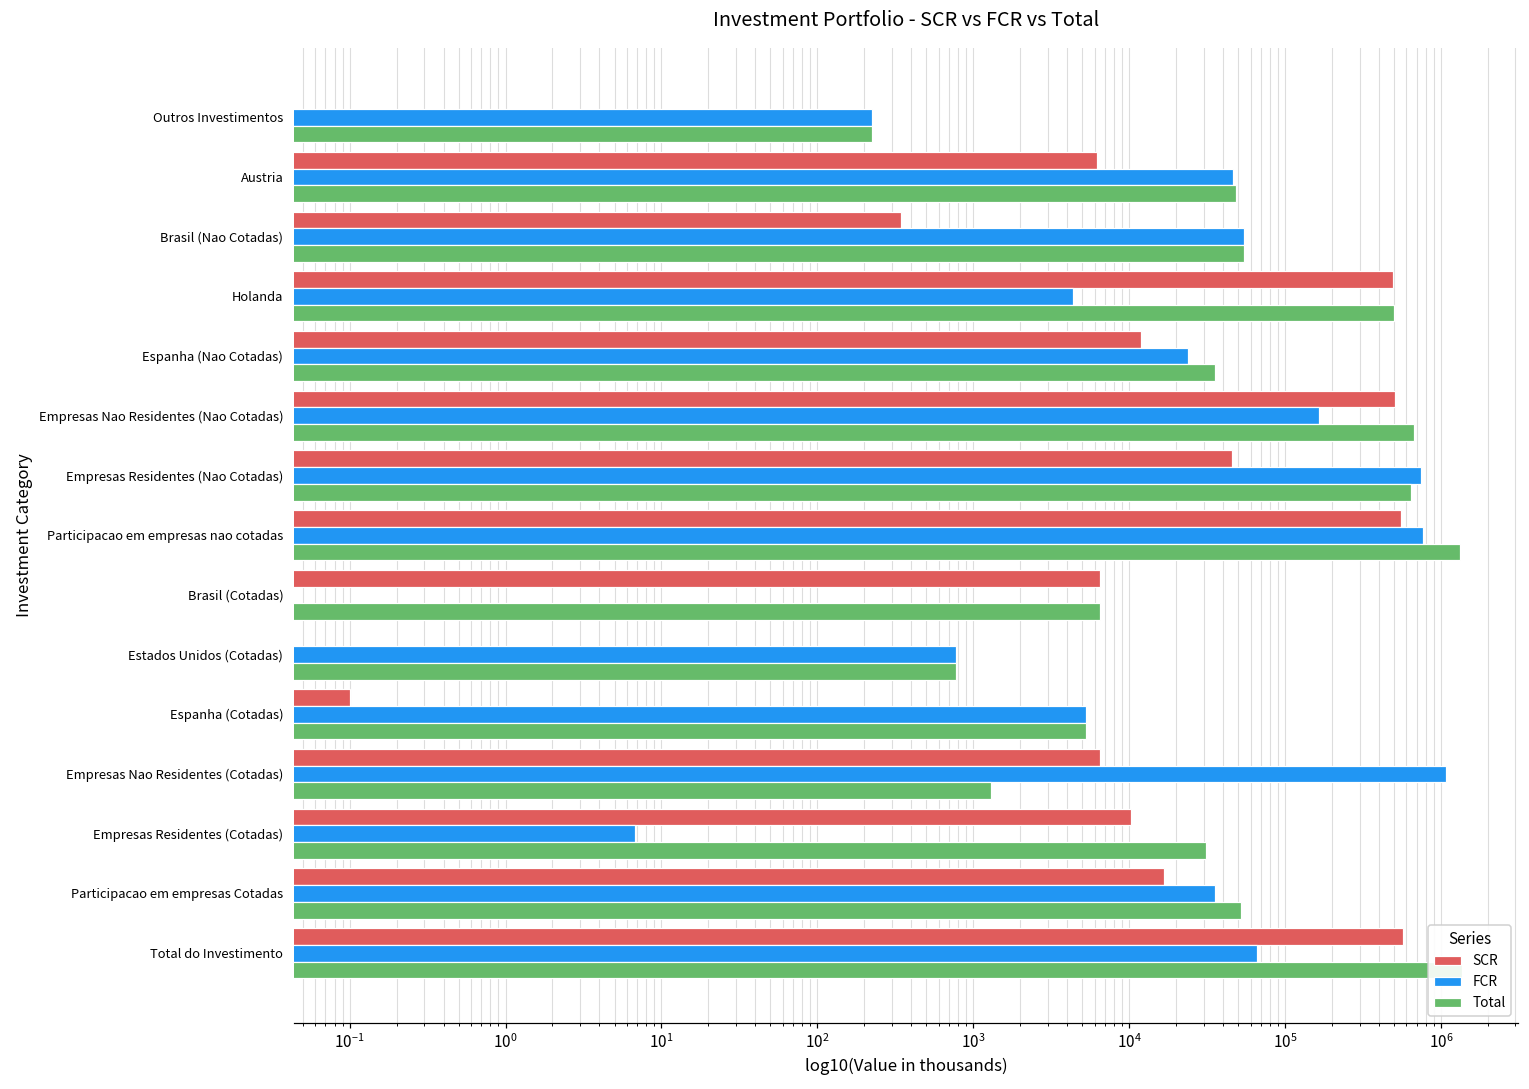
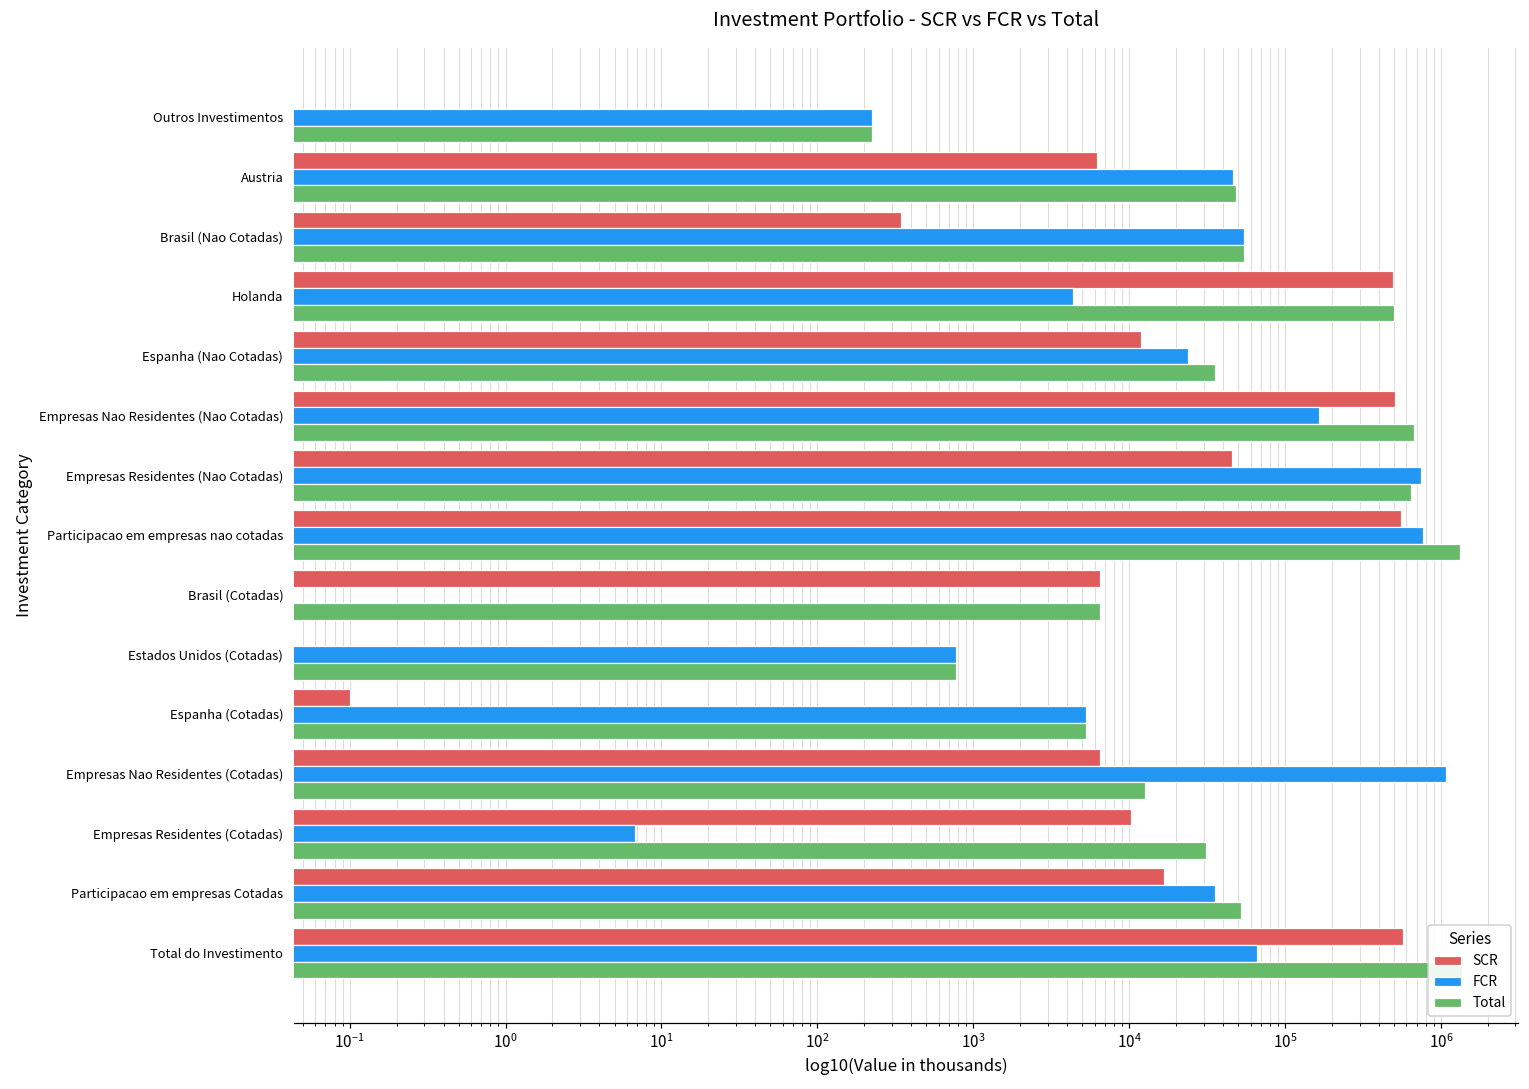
  {
    "SCR": {
      "Austria": 6000,
      "Brasil (Nao Cotadas)": 340,
      "Holanda": 490000,
      "Espanha (Nao Cotadas)": 12000,
      "Empresas Nao Residentes (Nao Cotadas)": 510000,
      "Empresas Residentes (Nao Cotadas)": 46000,
      "Participacao em empresas nao cotadas": 550000,
      "Brasil (Cotadas)": 7000,
      "Espanha (Cotadas)": 0.10,
      "Empresas Nao Residentes (Cotadas)": 7000,
      "Empresas Residentes (Cotadas)": 10000,
      "Participacao em empresas Cotadas": 17000,
      "Total do Investimento": 570000
    },
    "FCR": {
      "Outros Investimentos": 220,
      "Austria": 46000,
      "Brasil (Nao Cotadas)": 54000,
      "Holanda": 4300,
      "Espanha (Nao Cotadas)": 24000,
      "Empresas Nao Residentes (Nao Cotadas)": 160000,
      "Empresas Residentes (Nao Cotadas)": 700000,
      "Participacao em empresas nao cotadas": 800000,
      "Estados Unidos (Cotadas)": 800,
      "Espanha (Cotadas)": 5300,
      "Empresas Nao Residentes (Cotadas)": 1100000,
      "Empresas Residentes (Cotadas)": 7,
      "Participacao em empresas Cotadas": 35000,
      "Total do Investimento": 70000
    },
    "Total": {
      "Outros Investimentos": 220,
      "Austria": 48000,
      "Brasil (Nao Cotadas)": 55000,
      "Holanda": 500000,
      "Espanha (Nao Cotadas)": 36000,
      "Empresas Nao Residentes (Nao Cotadas)": 700000,
      "Empresas Residentes (Nao Cotadas)": 600000,
      "Participacao em empresas nao cotadas": 1300000,
      "Brasil (Cotadas)": 7000,
      "Estados Unidos (Cotadas)": 800,
      "Espanha (Cotadas)": 5300,
-     "Empresas Nao Residentes (Cotadas)": 1300,
+     "Empresas Nao Residentes (Cotadas)": 13000,
      "Empresas Residentes (Cotadas)": 31000,
      "Participacao em empresas Cotadas": 52000
    }
  }
